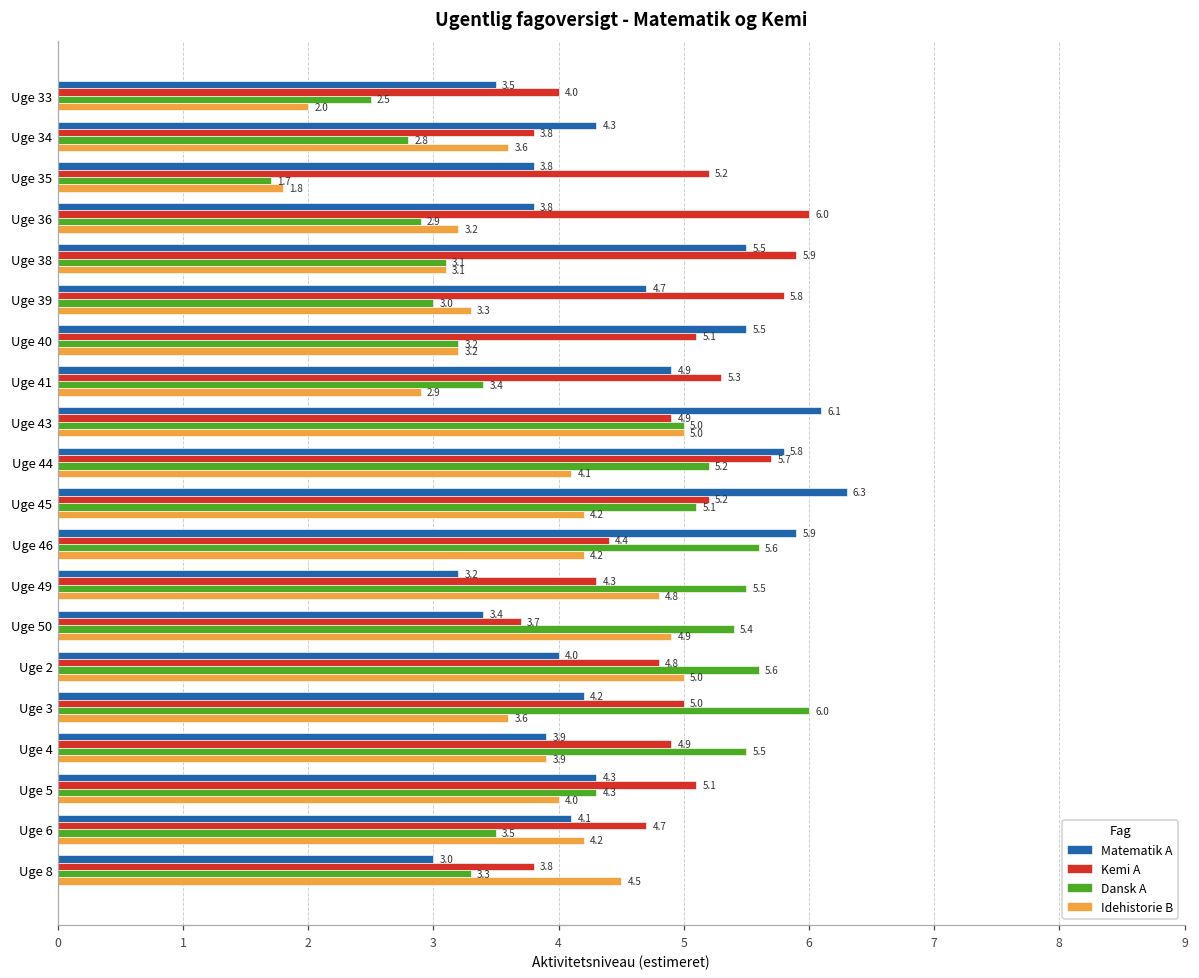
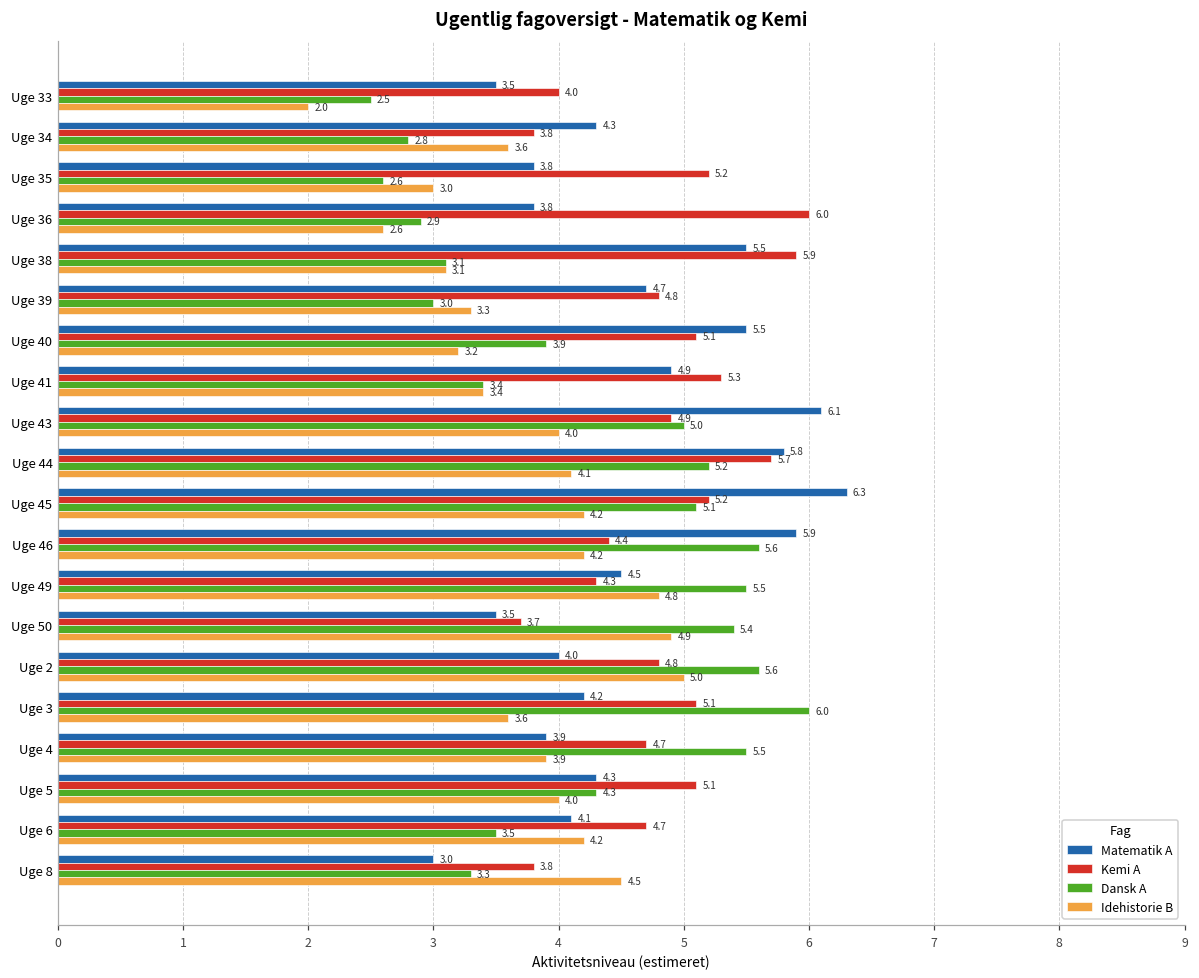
  {
    "Matematik A": {
      "Uge 33": 3.5,
      "Uge 34": 4.3,
      "Uge 35": 3.8,
      "Uge 36": 3.8,
      "Uge 38": 5.5,
      "Uge 39": 4.7,
      "Uge 40": 5.5,
      "Uge 41": 4.9,
      "Uge 43": 6.1,
      "Uge 44": 5.8,
      "Uge 45": 6.3,
      "Uge 46": 5.9,
-     "Uge 49": 3.2,
-     "Uge 50": 3.4,
+     "Uge 49": 4.5,
+     "Uge 50": 3.5,
      "Uge 2": 4.0,
      "Uge 3": 4.2,
      "Uge 4": 3.9,
      "Uge 5": 4.3,
      "Uge 6": 4.1,
      "Uge 8": 3.0
    },
    "Kemi A": {
      "Uge 33": 4.0,
      "Uge 34": 3.8,
      "Uge 35": 5.2,
      "Uge 36": 6.0,
      "Uge 38": 5.9,
-     "Uge 39": 5.8,
+     "Uge 39": 4.8,
      "Uge 40": 5.1,
      "Uge 41": 5.3,
      "Uge 43": 4.9,
      "Uge 44": 5.7,
      "Uge 45": 5.2,
      "Uge 46": 4.4,
      "Uge 49": 4.3,
      "Uge 50": 3.7,
      "Uge 2": 4.8,
-     "Uge 3": 5.0,
-     "Uge 4": 4.9,
+     "Uge 3": 5.1,
+     "Uge 4": 4.7,
      "Uge 5": 5.1,
      "Uge 6": 4.7,
      "Uge 8": 3.8
    },
    "Dansk A": {
      "Uge 33": 2.5,
      "Uge 34": 2.8,
-     "Uge 35": 1.7,
+     "Uge 35": 2.6,
      "Uge 36": 2.9,
      "Uge 39": 3.0,
-     "Uge 40": 3.2,
+     "Uge 40": 3.9,
      "Uge 41": 3.4,
      "Uge 44": 5.2,
      "Uge 45": 5.1,
      "Uge 46": 5.6,
      "Uge 49": 5.5,
      "Uge 50": 5.4,
      "Uge 2": 5.6,
      "Uge 3": 6.0,
      "Uge 4": 5.5,
      "Uge 5": 4.3,
      "Uge 6": 3.5,
      "Uge 8": 3.3
    },
    "Idehistorie B": {
      "Uge 33": 2.0,
      "Uge 34": 3.6,
-     "Uge 35": 1.8,
-     "Uge 36": 3.2,
+     "Uge 35": 3.0,
+     "Uge 36": 2.6,
      "Uge 39": 3.3,
-     "Uge 41": 2.9,
-     "Uge 43": 5.0,
+     "Uge 41": 3.4,
+     "Uge 43": 4.0,
      "Uge 44": 4.1,
      "Uge 45": 4.2,
      "Uge 46": 4.2,
      "Uge 49": 4.8,
      "Uge 50": 4.9,
      "Uge 2": 5.0,
      "Uge 3": 3.6,
      "Uge 4": 3.9,
      "Uge 5": 4.0,
      "Uge 6": 4.2,
      "Uge 8": 4.5
    }
  }
